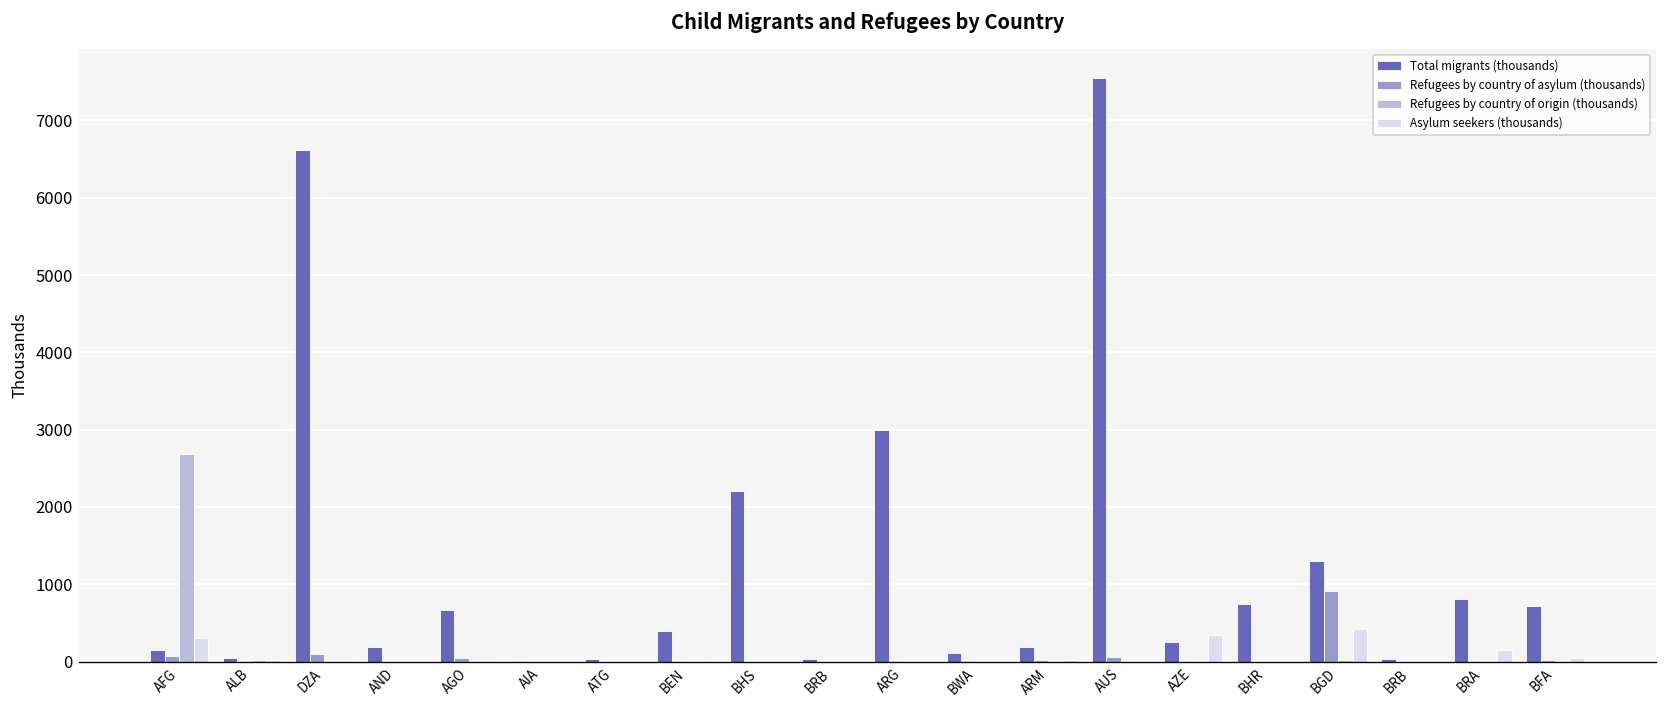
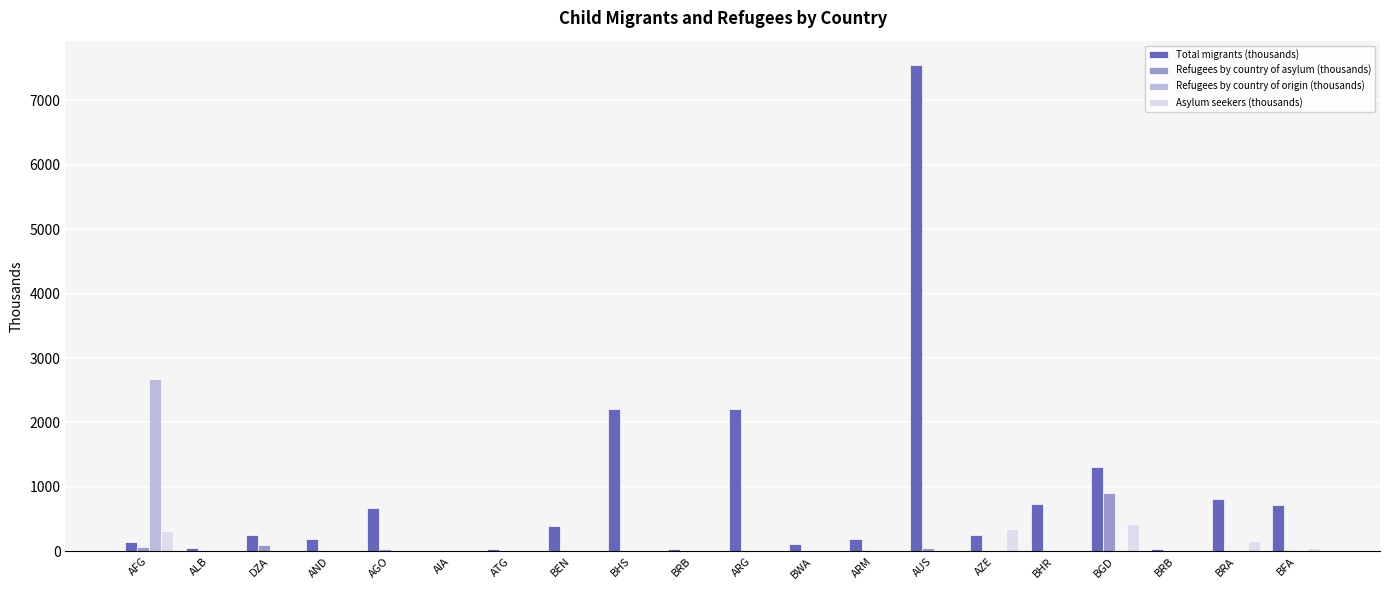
  {
    "Total migrants (thousands)": {
      "AFG": 200,
      "ALB": 0,
-     "DZA": 6600,
+     "DZA": 200,
      "AND": 200,
      "AGO": 700,
      "BEN": 400,
      "BHS": 2200,
-     "ARG": 3000,
+     "ARG": 2200,
      "BWA": 100,
      "ARM": 200,
      "AUS": 7500,
      "AZE": 300,
      "BHR": 700,
      "BGD": 1300,
      "BRA": 800,
      "BFA": 700
    }
  }
